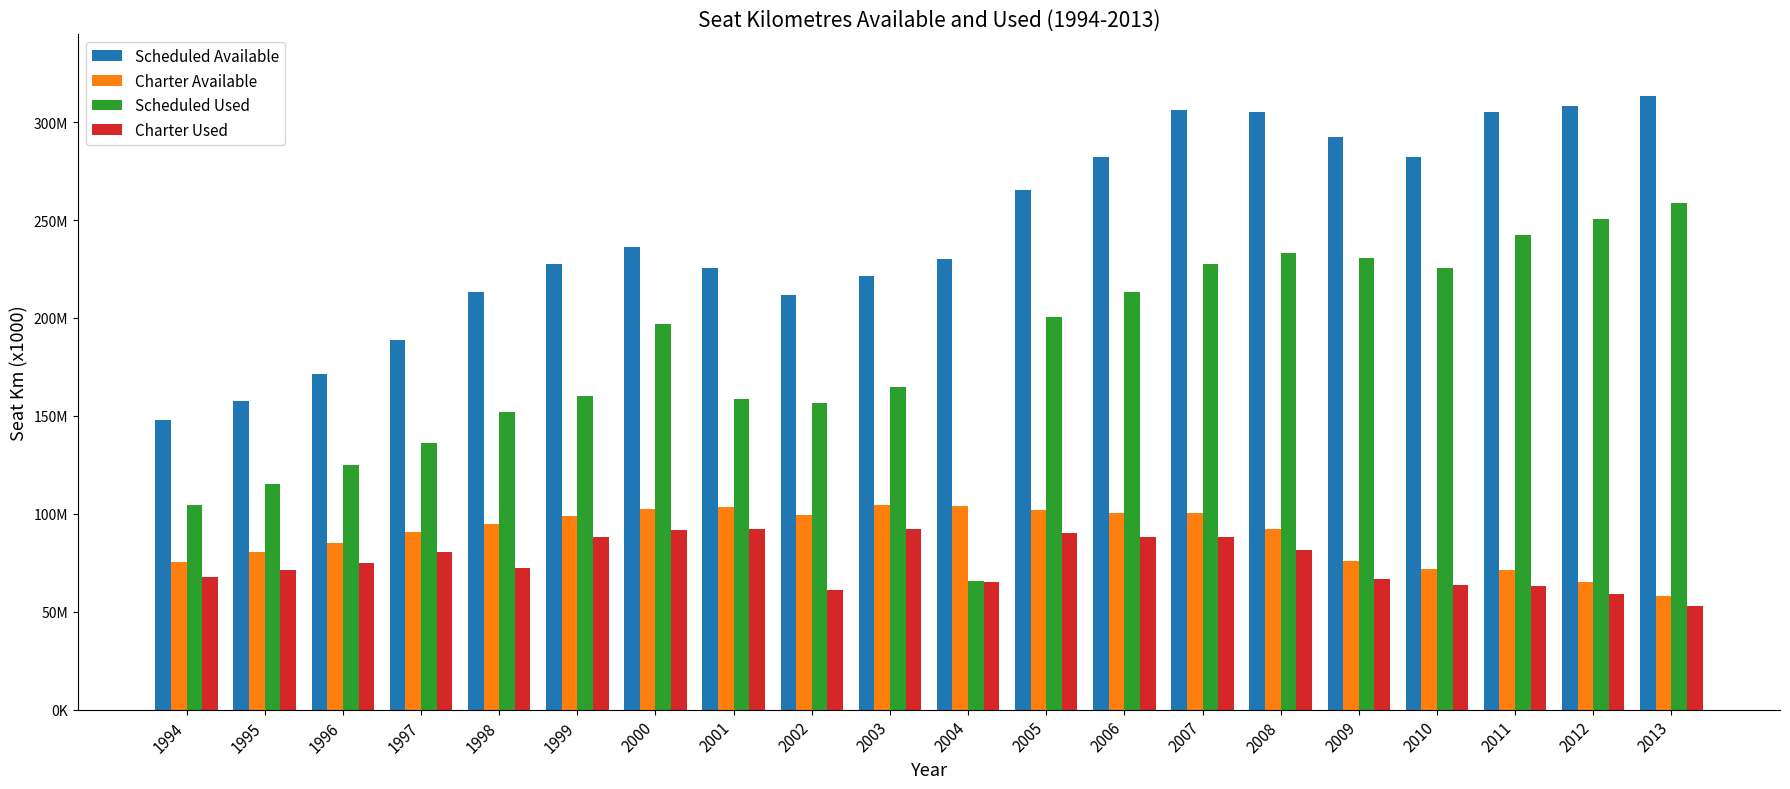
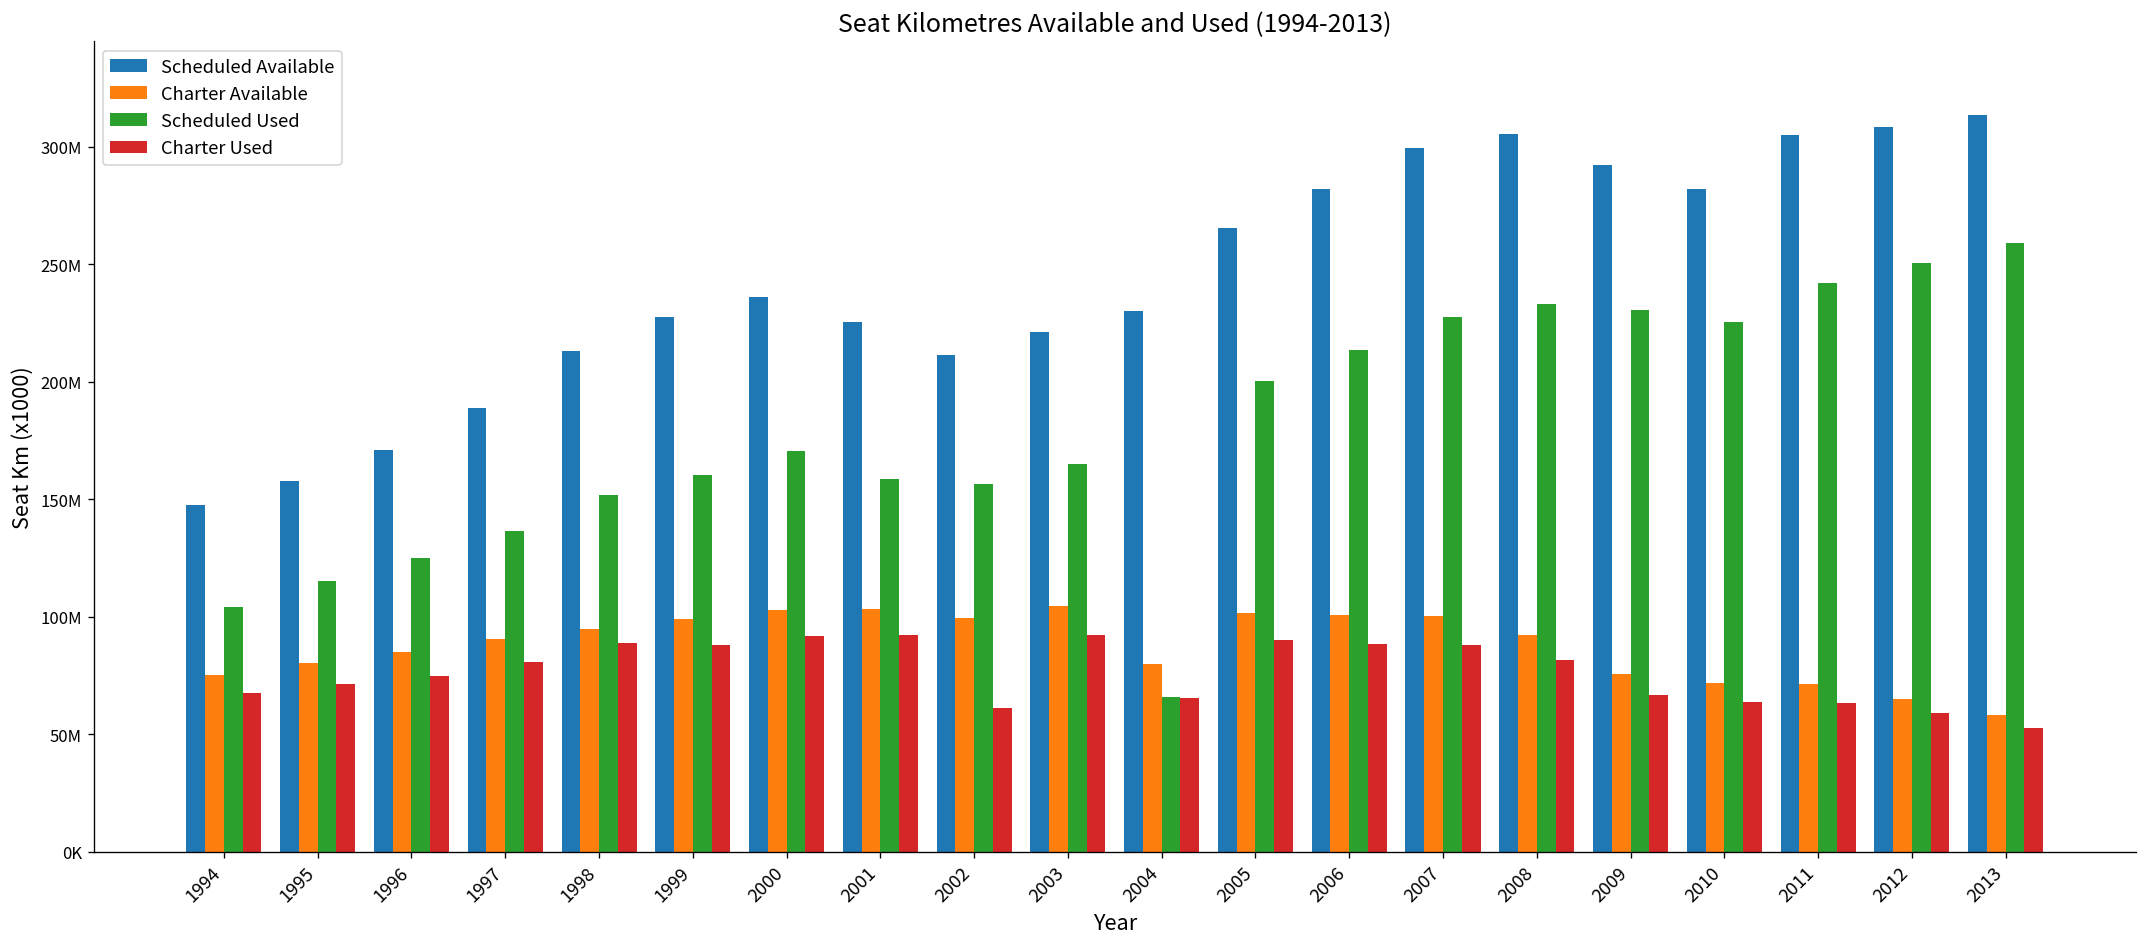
  {
    "Scheduled Available": {
      "1994": 148000000,
      "1995": 158000000,
      "1996": 171000000,
      "1997": 189000000,
      "1998": 213000000,
      "1999": 228000000,
      "2000": 236000000,
      "2001": 225000000,
      "2002": 212000000,
      "2003": 221000000,
      "2004": 230000000,
      "2005": 266000000,
      "2006": 282000000,
-     "2007": 306000000,
+     "2007": 300000000,
      "2008": 305000000,
      "2009": 292000000,
      "2010": 282000000,
      "2011": 305000000,
      "2012": 308000000,
      "2013": 314000000
    },
    "Charter Available": {
      "1994": 75000000,
      "1995": 81000000,
      "1996": 85000000,
      "1997": 91000000,
      "1998": 95000000,
      "1999": 99000000,
      "2000": 103000000,
      "2001": 103000000,
      "2002": 99000000,
      "2003": 105000000,
-     "2004": 104000000,
+     "2004": 80000000,
      "2005": 102000000,
      "2006": 101000000,
      "2007": 100000000,
      "2008": 92000000,
      "2009": 76000000,
      "2010": 72000000,
      "2011": 71000000,
      "2012": 65000000,
      "2013": 58000000
    },
    "Scheduled Used": {
      "1994": 104000000,
      "1995": 115000000,
      "1996": 125000000,
      "1997": 136000000,
      "1998": 152000000,
      "1999": 160000000,
-     "2000": 197000000,
+     "2000": 170000000,
      "2001": 159000000,
      "2002": 156000000,
      "2003": 165000000,
      "2004": 66000000,
      "2005": 200000000,
      "2006": 213000000,
      "2007": 228000000,
      "2008": 233000000,
      "2009": 231000000,
      "2010": 226000000,
      "2011": 242000000,
      "2012": 251000000,
      "2013": 259000000
    },
    "Charter Used": {
      "1994": 68000000,
      "1995": 71000000,
      "1996": 75000000,
      "1997": 81000000,
-     "1998": 72000000,
+     "1998": 89000000,
      "1999": 88000000,
      "2000": 92000000,
      "2001": 92000000,
      "2002": 61000000,
      "2003": 92000000,
      "2004": 65000000,
      "2005": 90000000,
      "2006": 88000000,
      "2007": 88000000,
      "2008": 82000000,
      "2009": 67000000,
      "2010": 64000000,
      "2011": 63000000,
      "2012": 59000000,
      "2013": 53000000
    }
  }
